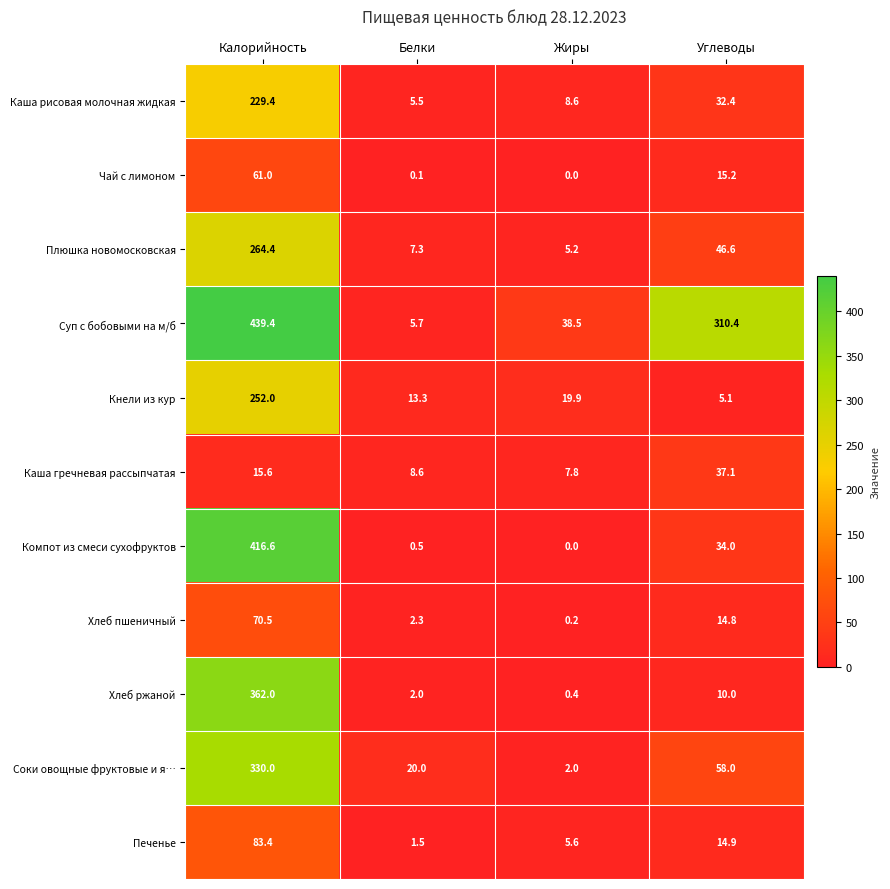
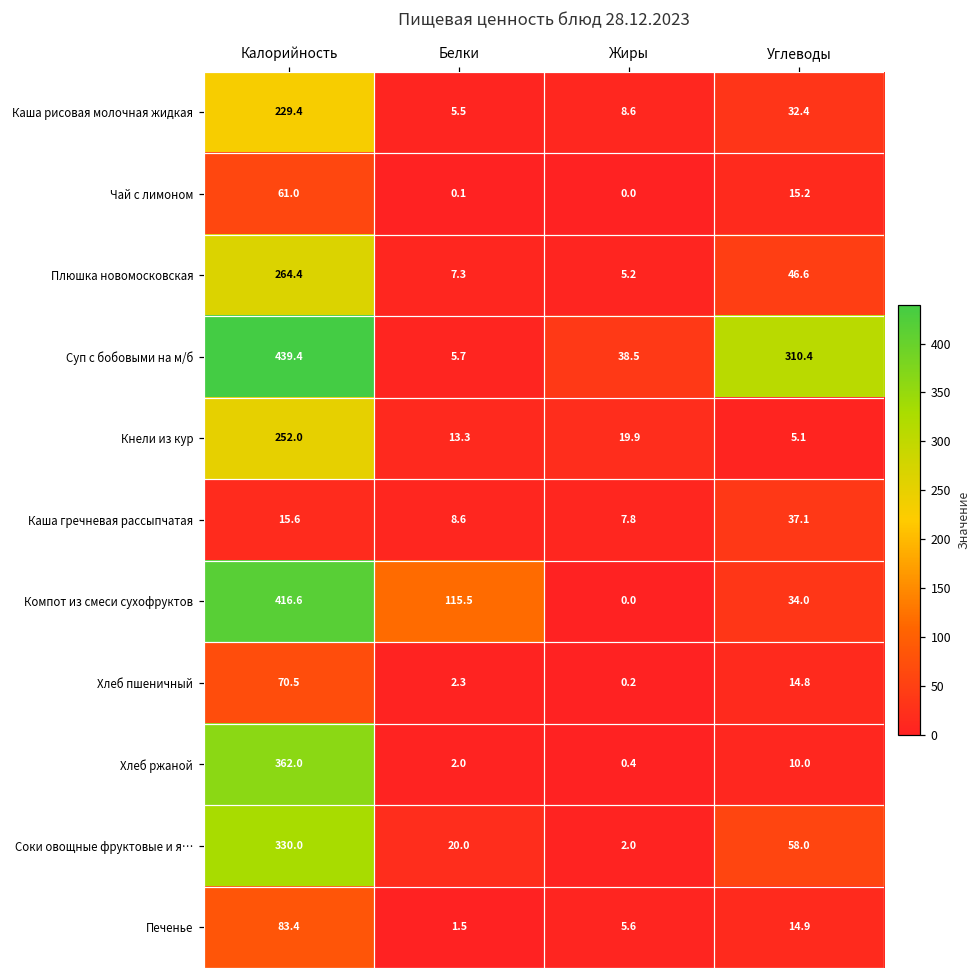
  {
    "Каша рисовая молочная жидкая": {
      "Калорийность": 229.4,
      "Белки": 5.5,
      "Жиры": 8.6,
      "Углеводы": 32.4
    },
    "Чай с лимоном": {
      "Калорийность": 61.0,
      "Белки": 0.1,
      "Жиры": 0.0,
      "Углеводы": 15.2
    },
    "Плюшка новомосковская": {
      "Калорийность": 264.4,
      "Белки": 7.3,
      "Жиры": 5.2,
      "Углеводы": 46.6
    },
    "Суп с бобовыми на м/б": {
      "Калорийность": 439.4,
      "Белки": 5.7,
      "Жиры": 38.5,
      "Углеводы": 310.4
    },
    "Кнели из кур": {
      "Калорийность": 252.0,
      "Белки": 13.3,
      "Жиры": 19.9,
      "Углеводы": 5.1
    },
    "Каша гречневая рассыпчатая": {
      "Калорийность": 15.6,
      "Белки": 8.6,
      "Жиры": 7.8,
      "Углеводы": 37.1
    },
    "Компот из смеси сухофруктов": {
      "Калорийность": 416.6,
-     "Белки": 0.5,
+     "Белки": 115.5,
      "Жиры": 0.0,
      "Углеводы": 34.0
    },
    "Хлеб пшеничный": {
      "Калорийность": 70.5,
      "Белки": 2.3,
      "Жиры": 0.2,
      "Углеводы": 14.8
    },
    "Хлеб ржаной": {
      "Калорийность": 362.0,
      "Белки": 2.0,
      "Жиры": 0.4,
      "Углеводы": 10.0
    },
    "Соки овощные фруктовые и я…": {
      "Калорийность": 330.0,
      "Белки": 20.0,
      "Жиры": 2.0,
      "Углеводы": 58.0
    },
    "Печенье": {
      "Калорийность": 83.4,
      "Белки": 1.5,
      "Жиры": 5.6,
      "Углеводы": 14.9
    }
  }
